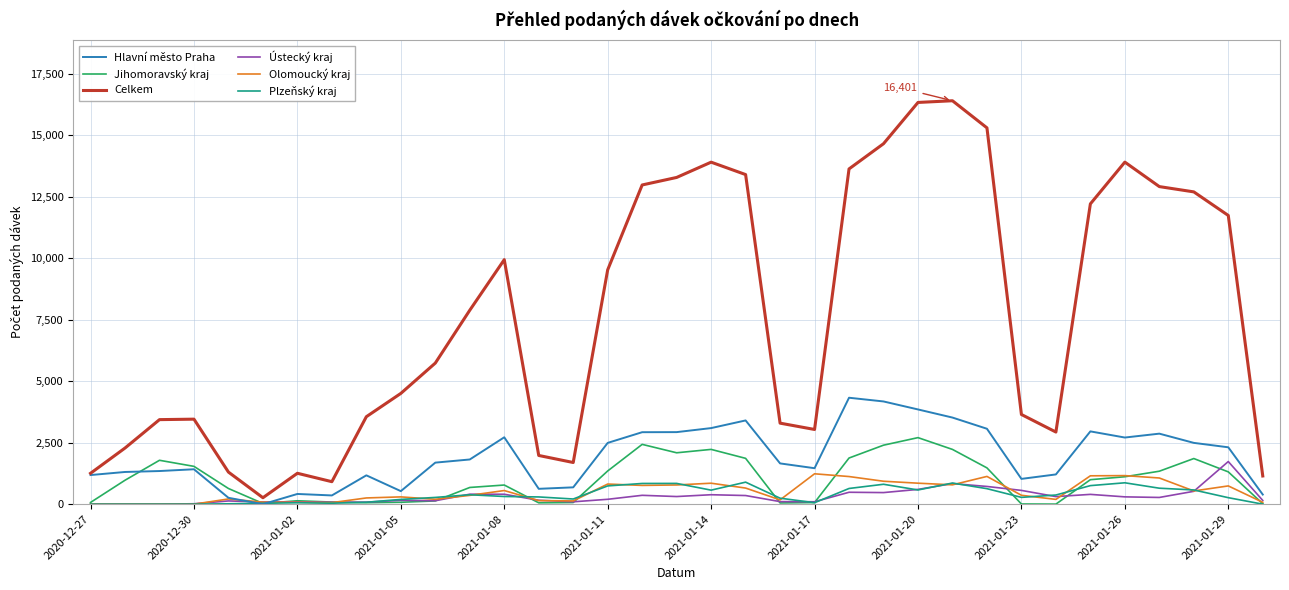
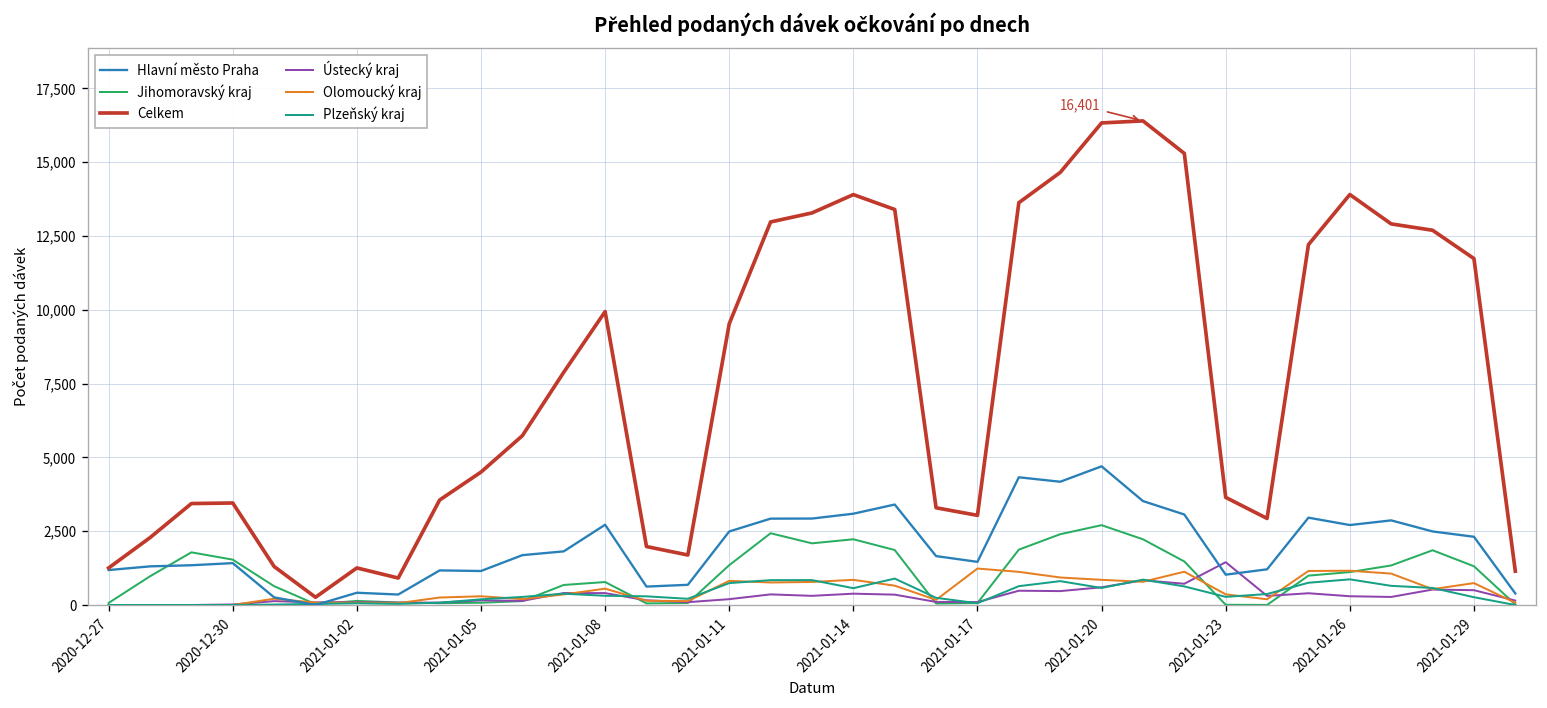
  {
    "Hlavní město Praha": {
      "2020-12-30": "1,400",
      "2021-01-02": "400",
-     "2021-01-05": "500",
+     "2021-01-05": "1,200",
      "2021-01-08": "2,700",
      "2021-01-11": "2,500",
      "2021-01-14": "3,100",
      "2021-01-17": "1,500",
-     "2021-01-20": "3,900",
+     "2021-01-20": "4,700",
      "2021-01-23": "1,000",
      "2021-01-26": "2,700",
      "2021-01-29": "2,300"
    },
    "Celkem": {
      "2020-12-30": "3,500",
      "2021-01-02": "1,300",
      "2021-01-05": "4,500",
      "2021-01-08": "9,900",
      "2021-01-11": "9,500",
      "2021-01-14": "13,900",
      "2021-01-17": "3,000",
      "2021-01-23": "3,600",
      "2021-01-26": "13,900",
      "2021-01-29": "11,700"
    },
    "Ústecký kraj": {
      "2021-01-11": "200",
      "2021-01-14": "400",
-     "2021-01-23": "600",
+     "2021-01-23": "1,500",
      "2021-01-26": "300",
-     "2021-01-29": "1,700"
+     "2021-01-29": "500"
    },
    "Olomoucký kraj": {
      "2021-01-08": "600",
      "2021-01-14": "900",
      "2021-01-17": "1,200",
      "2021-01-20": "900",
      "2021-01-29": "700"
    }
  }
